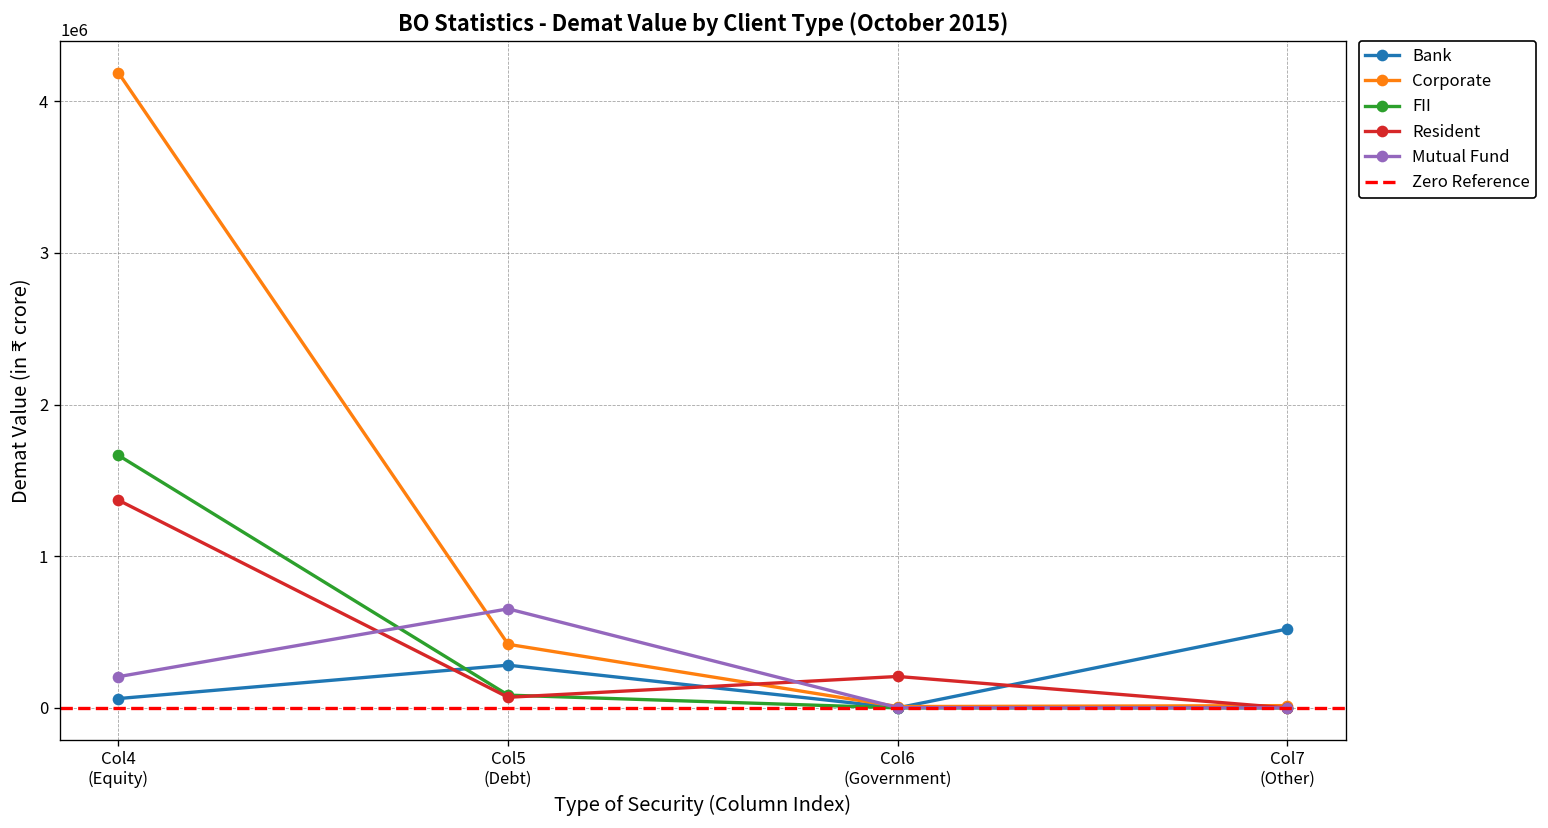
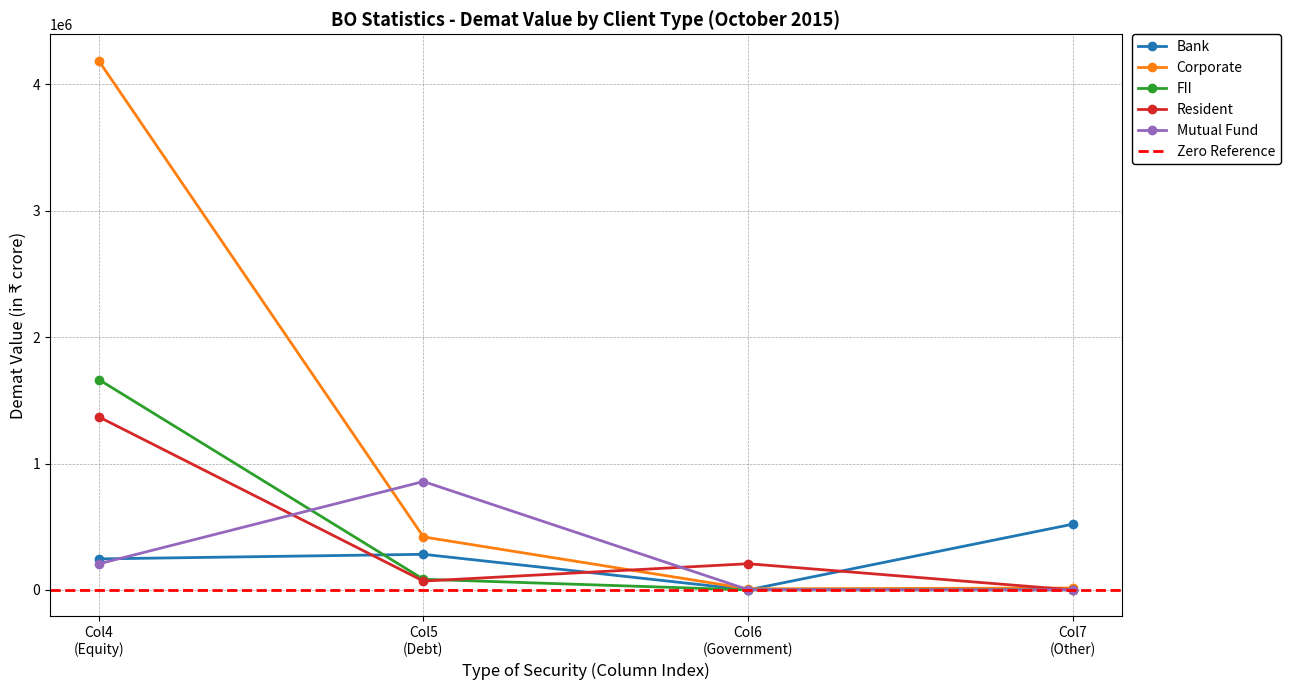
  {
    "Bank": {
-     "Col4 (Equity)": 60000,
+     "Col4 (Equity)": 250000,
      "Col5 (Debt)": 280000,
      "Col7 (Other)": 520000
    },
    "Corporate": {
      "Col4 (Equity)": 4190000,
      "Col5 (Debt)": 420000
    },
    "FII": {
      "Col4 (Equity)": 1660000
    },
    "Resident": {
      "Col4 (Equity)": 1370000,
      "Col6 (Government)": 210000
    },
    "Mutual Fund": {
      "Col4 (Equity)": 210000,
-     "Col5 (Debt)": 650000
+     "Col5 (Debt)": 860000
    }
  }
